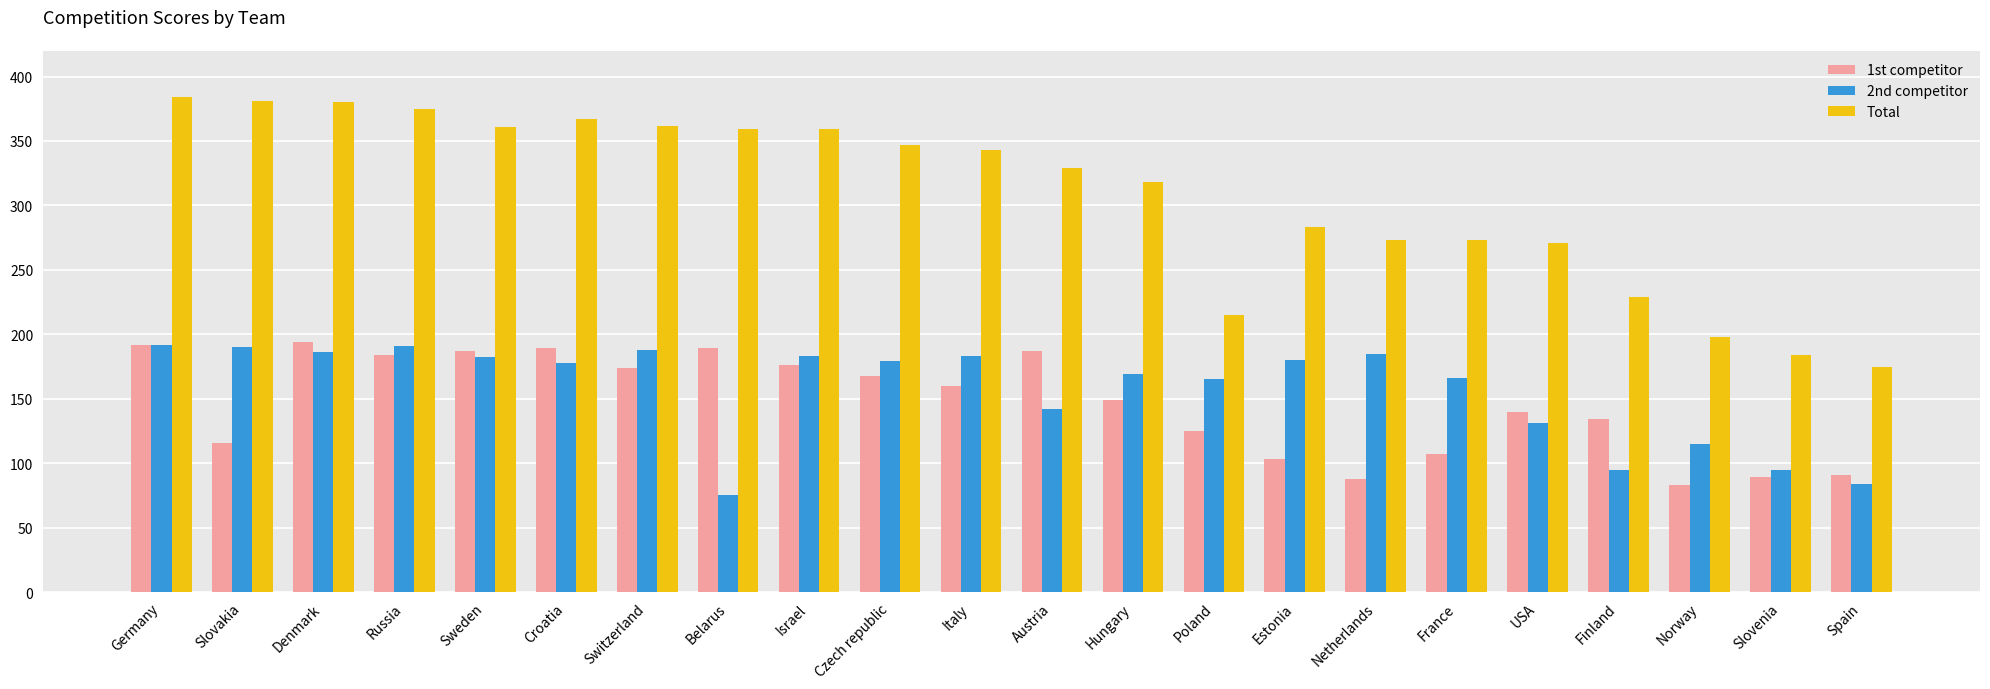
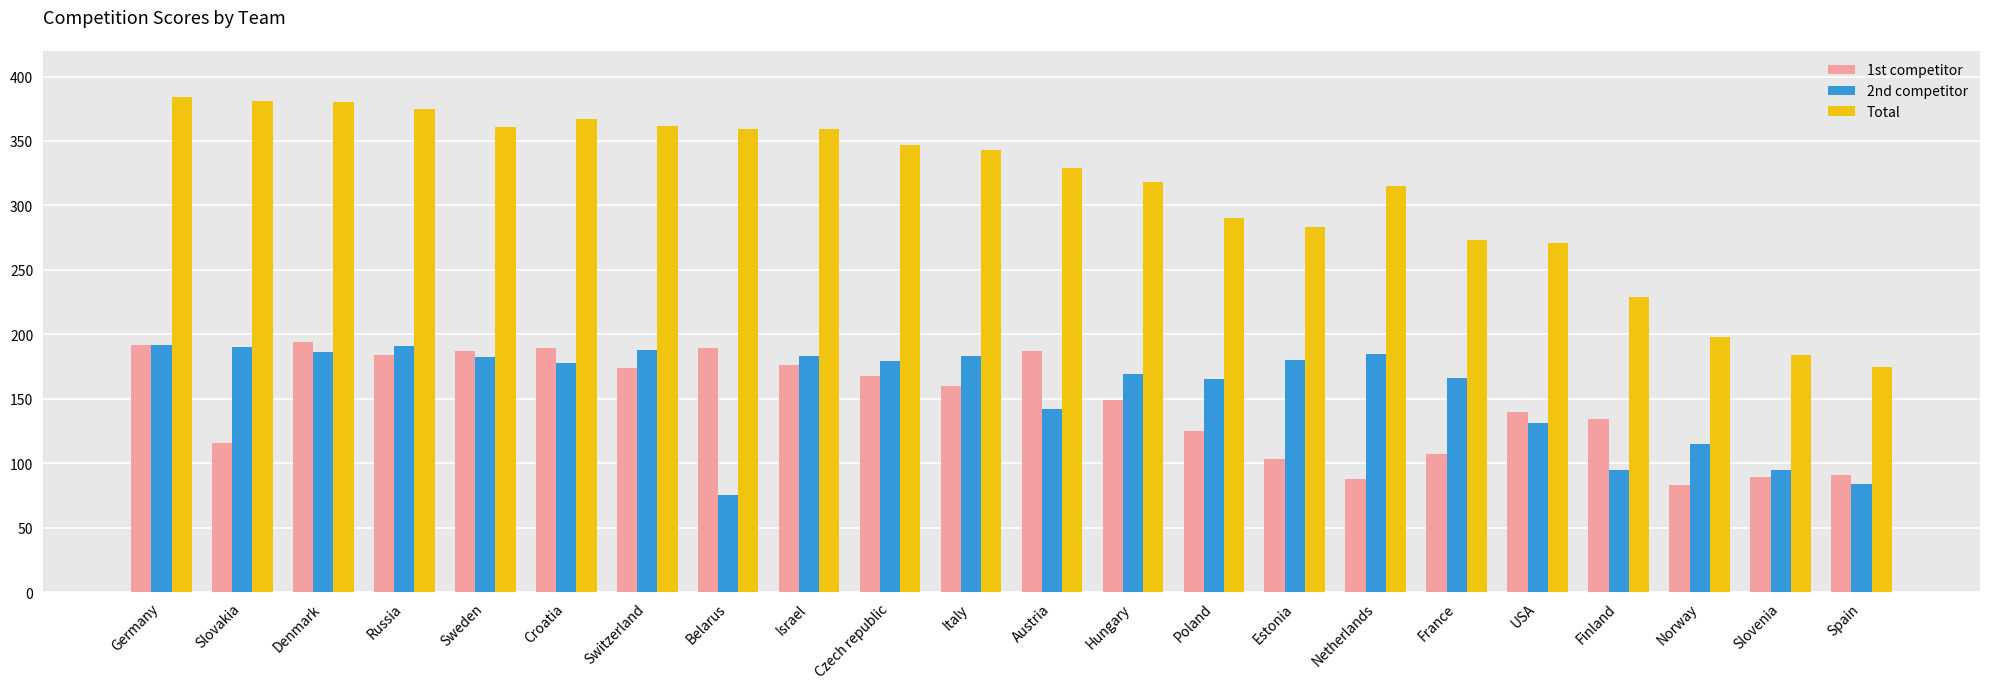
  {
    "1st competitor": {
      "Germany": 192,
      "Slovakia": 116,
      "Denmark": 194,
      "Russia": 184,
      "Sweden": 187,
      "Croatia": 189,
      "Switzerland": 174,
      "Belarus": 189,
      "Israel": 176,
      "Czech republic": 168,
      "Italy": 160,
      "Austria": 187,
      "Hungary": 149,
      "Poland": 125,
      "Estonia": 103,
      "Netherlands": 88,
      "France": 107,
      "USA": 140,
      "Finland": 134,
      "Norway": 83,
      "Slovenia": 89,
      "Spain": 91
    },
    "2nd competitor": {
      "Germany": 192,
      "Slovakia": 190,
      "Denmark": 186,
      "Russia": 191,
      "Sweden": 182,
      "Croatia": 178,
      "Switzerland": 188,
      "Belarus": 75,
      "Israel": 183,
      "Czech republic": 179,
      "Italy": 183,
      "Austria": 142,
      "Hungary": 169,
      "Poland": 165,
      "Estonia": 180,
      "Netherlands": 185,
      "France": 166,
      "USA": 131,
      "Finland": 95,
      "Norway": 115,
      "Slovenia": 95,
      "Spain": 84
    },
    "Total": {
      "Germany": 384,
      "Slovakia": 381,
      "Denmark": 380,
      "Russia": 375,
      "Sweden": 361,
      "Croatia": 367,
      "Switzerland": 362,
      "Belarus": 359,
      "Israel": 359,
      "Czech republic": 347,
      "Italy": 343,
      "Austria": 329,
      "Hungary": 318,
-     "Poland": 215,
+     "Poland": 290,
      "Estonia": 283,
-     "Netherlands": 273,
+     "Netherlands": 315,
      "France": 273,
      "USA": 271,
      "Finland": 229,
      "Norway": 198,
      "Slovenia": 184,
      "Spain": 175
    }
  }
